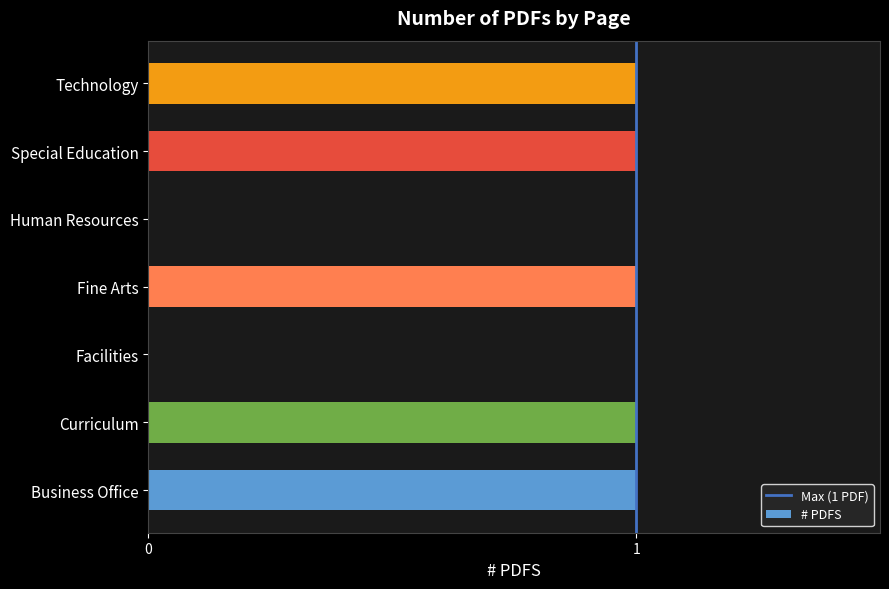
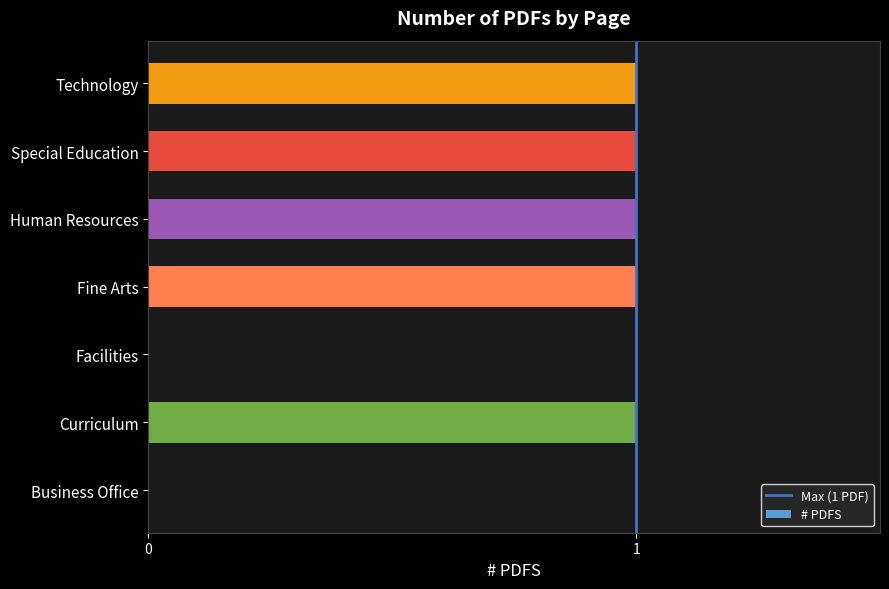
  {
    "Technology": 1,
    "Special Education": 1,
-   "Human Resources": 0,
+   "Human Resources": 1,
    "Fine Arts": 1,
    "Facilities": 0,
    "Curriculum": 1,
-   "Business Office": 1
+   "Business Office": 0
  }
